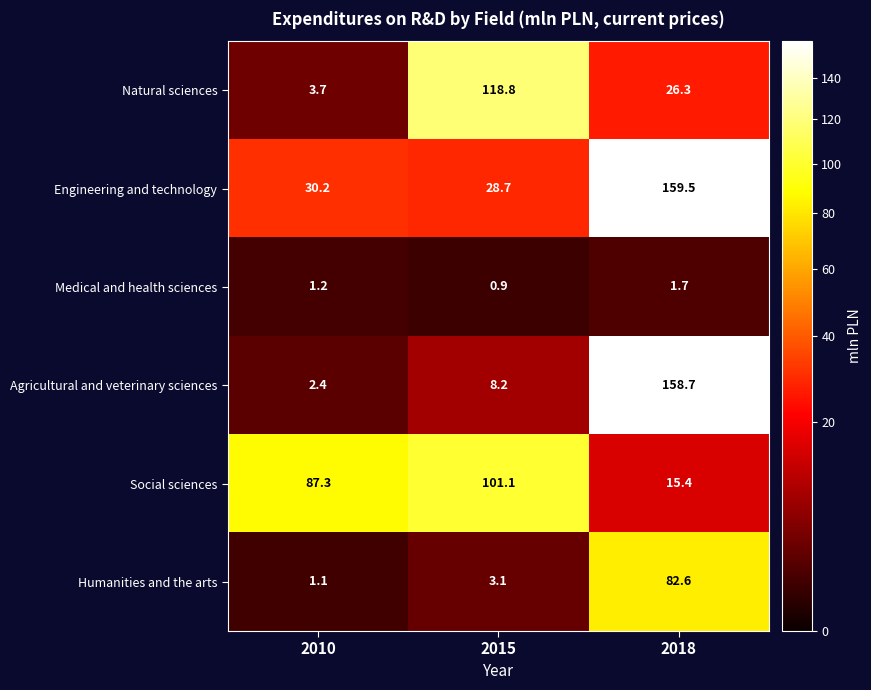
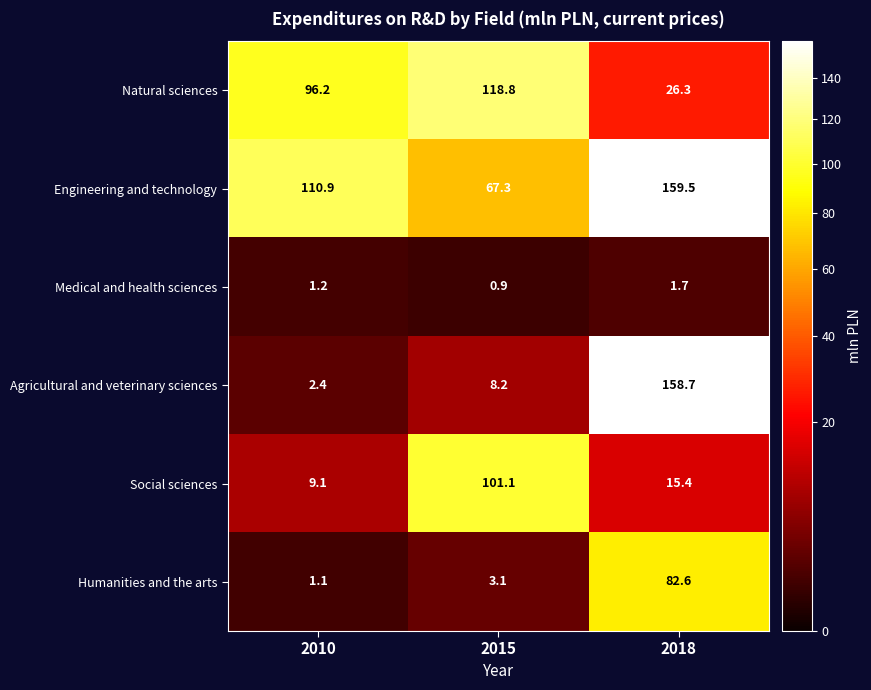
  {
    "Natural sciences": {
-     "2010": 3.7,
+     "2010": 96.2,
      "2015": 118.8,
      "2018": 26.3
    },
    "Engineering and technology": {
-     "2010": 30.2,
-     "2015": 28.7,
+     "2010": 110.9,
+     "2015": 67.3,
      "2018": 159.5
    },
    "Medical and health sciences": {
      "2010": 1.2,
      "2015": 0.9,
      "2018": 1.7
    },
    "Agricultural and veterinary sciences": {
      "2010": 2.4,
      "2015": 8.2,
      "2018": 158.7
    },
    "Social sciences": {
-     "2010": 87.3,
+     "2010": 9.1,
      "2015": 101.1,
      "2018": 15.4
    },
    "Humanities and the arts": {
      "2010": 1.1,
      "2015": 3.1,
      "2018": 82.6
    }
  }
